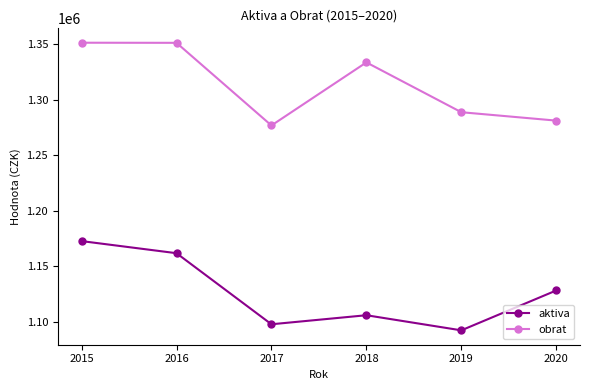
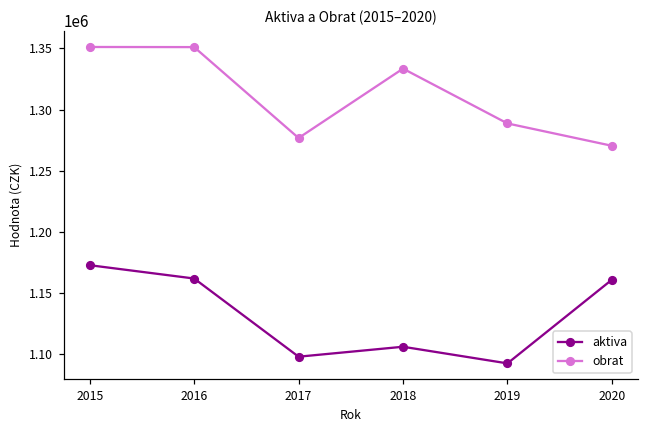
  {
    "aktiva": {
      "2015": 1173000,
      "2016": 1162000,
      "2017": 1098000,
      "2018": 1106000,
      "2019": 1093000,
-     "2020": 1128000
+     "2020": 1161000
    },
    "obrat": {
      "2015": 1351000,
      "2016": 1351000,
      "2017": 1277000,
      "2018": 1333000,
      "2019": 1289000,
-     "2020": 1281000
+     "2020": 1270000
    }
  }
